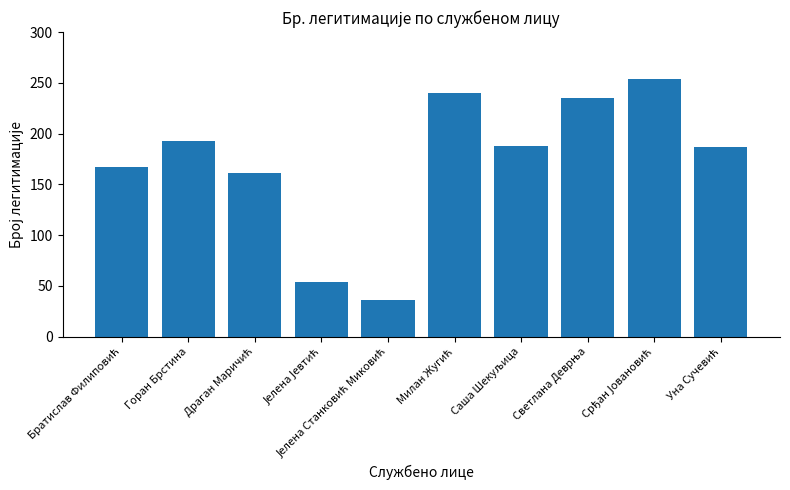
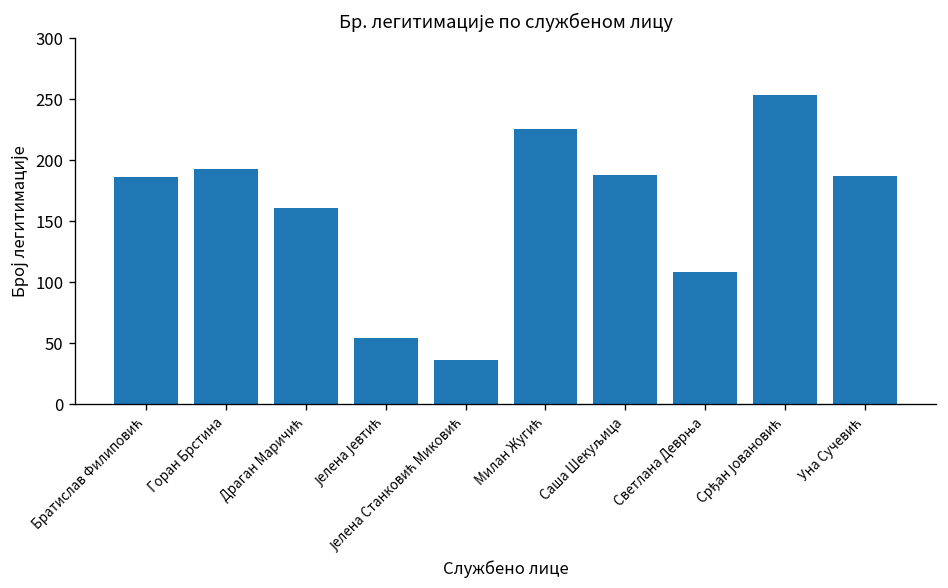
  {
-   "Братислав Филиповић": 167,
+   "Братислав Филиповић": 186,
    "Горан Брстина": 193,
    "Драган Маричић": 161,
    "Јелена Јевтић": 54,
    "Јелена Станковић Миковић": 36,
-   "Милан Жугић": 240,
+   "Милан Жугић": 226,
    "Саша Шекуљица": 188,
-   "Светлана Деврња": 235,
+   "Светлана Деврња": 108,
    "Срђан Јовановић": 254,
    "Уна Сучевић": 187
  }
